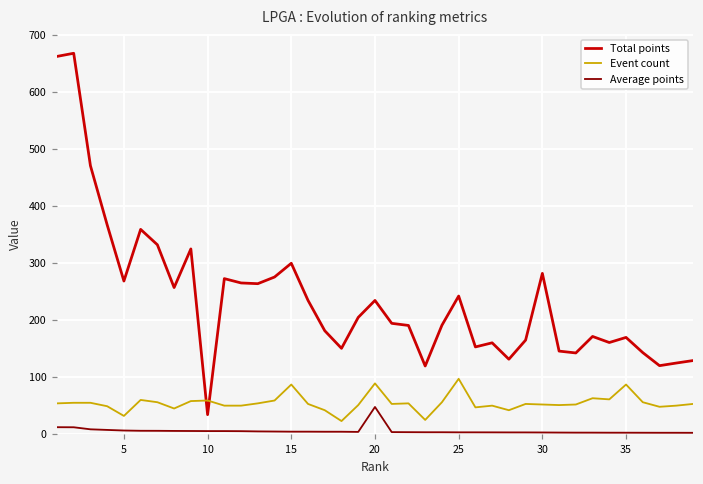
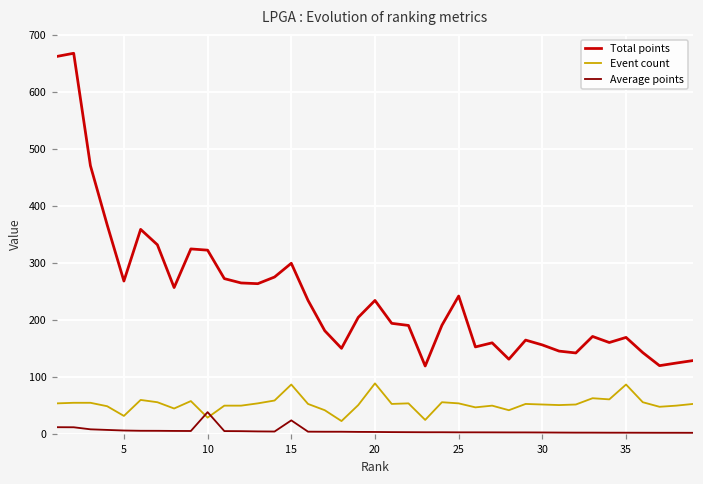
  {
    "Total points": {
      "5": 270,
-     "10": 30,
+     "10": 320,
      "15": 300,
      "20": 230,
      "25": 240,
-     "30": 280,
+     "30": 160,
      "35": 170
    },
    "Event count": {
      "5": 30,
-     "10": 60,
+     "10": 30,
      "15": 90,
      "20": 90,
-     "25": 100,
+     "25": 50,
      "30": 50,
      "35": 90
    },
    "Average points": {
      "5": 10,
-     "10": 10,
-     "15": 0,
-     "20": 50,
+     "10": 40,
+     "15": 20,
+     "20": 0,
      "25": 0,
      "30": 0,
      "35": 0
    }
  }
